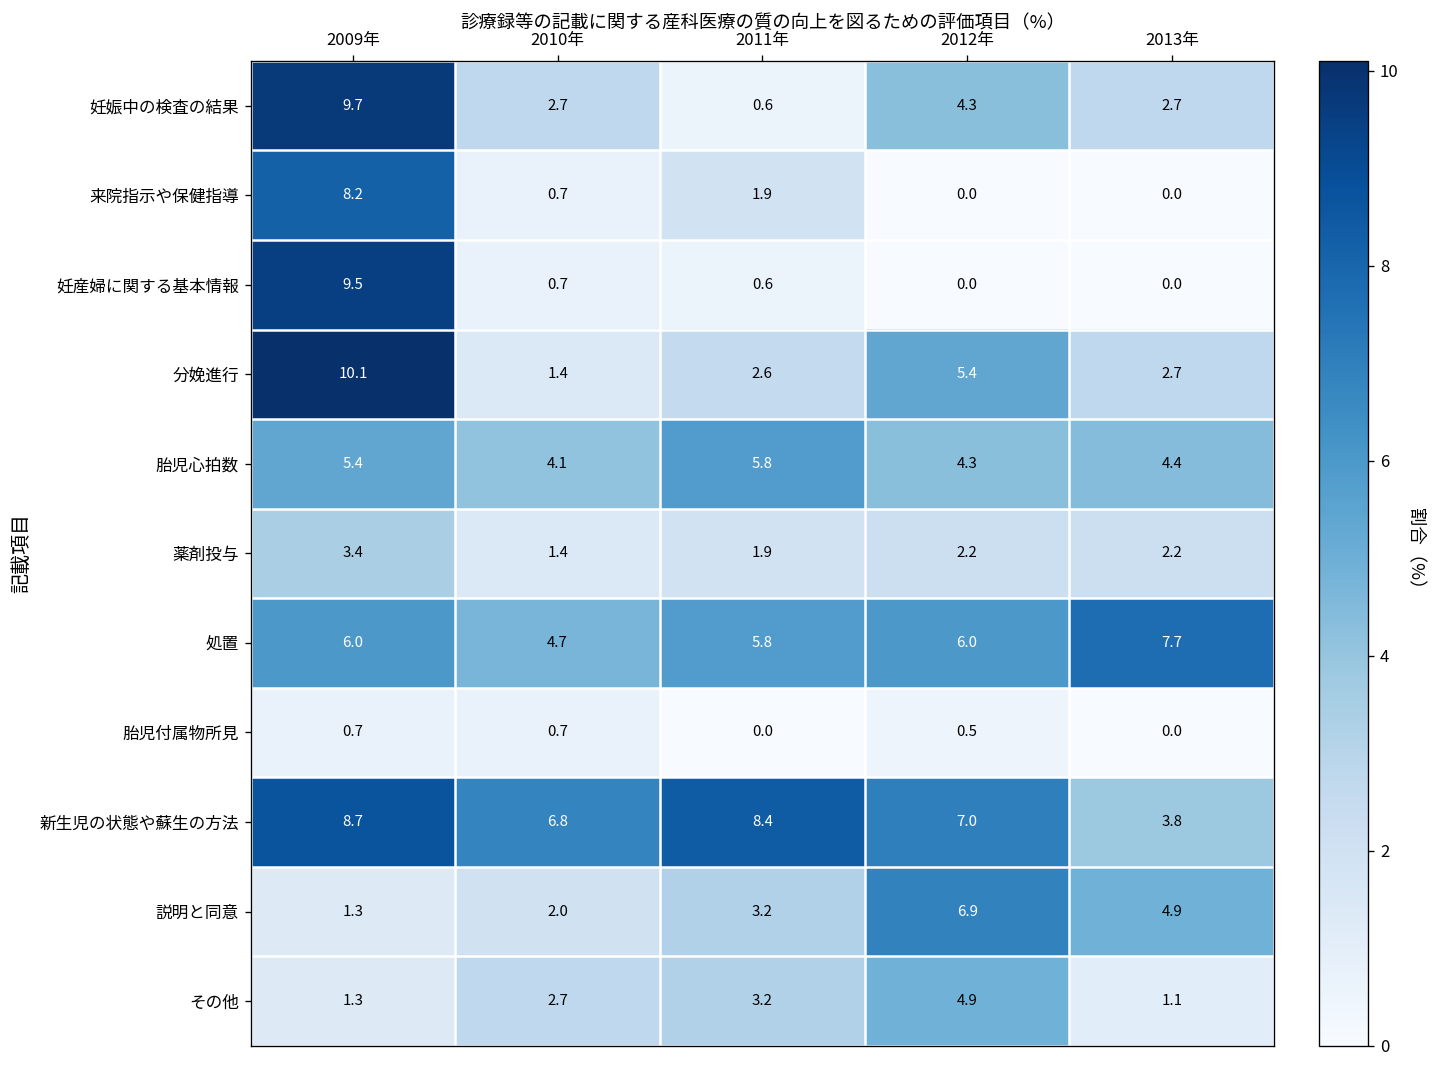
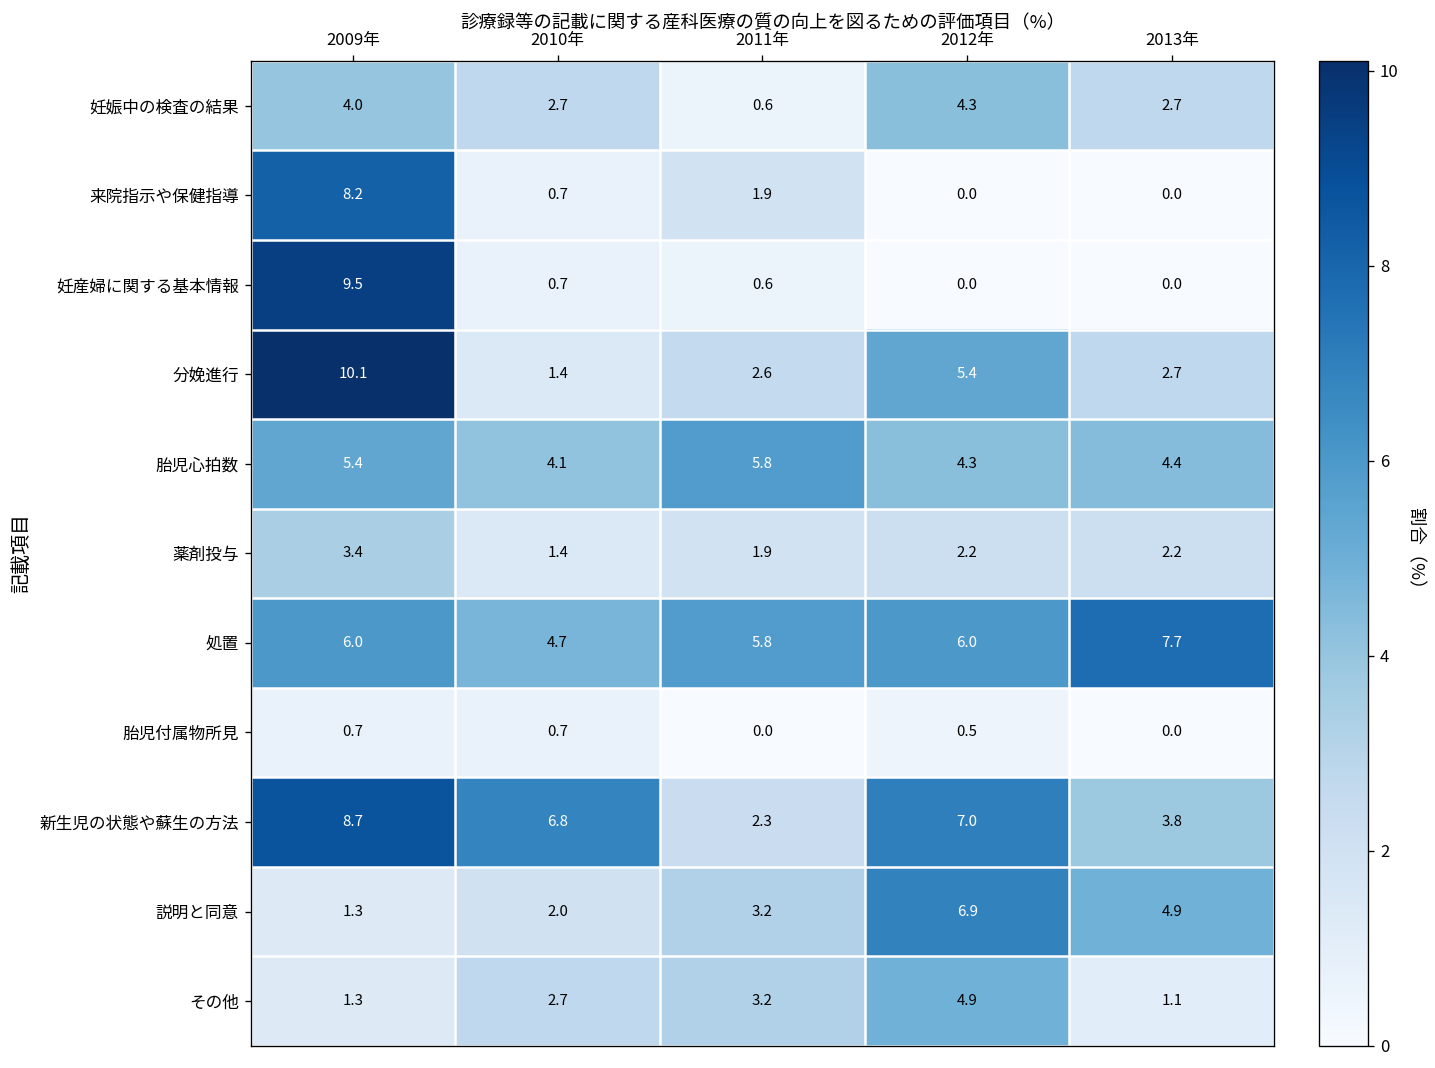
  {
    "妊娠中の検査の結果": {
-     "2009年": 9.7,
+     "2009年": 4.0,
      "2010年": 2.7,
      "2011年": 0.6,
      "2012年": 4.3,
      "2013年": 2.7
    },
    "来院指示や保健指導": {
      "2009年": 8.2,
      "2010年": 0.7,
      "2011年": 1.9,
      "2012年": 0.0,
      "2013年": 0.0
    },
    "妊産婦に関する基本情報": {
      "2009年": 9.5,
      "2010年": 0.7,
      "2011年": 0.6,
      "2012年": 0.0,
      "2013年": 0.0
    },
    "分娩進行": {
      "2009年": 10.1,
      "2010年": 1.4,
      "2011年": 2.6,
      "2012年": 5.4,
      "2013年": 2.7
    },
    "胎児心拍数": {
      "2009年": 5.4,
      "2010年": 4.1,
      "2011年": 5.8,
      "2012年": 4.3,
      "2013年": 4.4
    },
    "薬剤投与": {
      "2009年": 3.4,
      "2010年": 1.4,
      "2011年": 1.9,
      "2012年": 2.2,
      "2013年": 2.2
    },
    "処置": {
      "2009年": 6.0,
      "2010年": 4.7,
      "2011年": 5.8,
      "2012年": 6.0,
      "2013年": 7.7
    },
    "胎児付属物所見": {
      "2009年": 0.7,
      "2010年": 0.7,
      "2011年": 0.0,
      "2012年": 0.5,
      "2013年": 0.0
    },
    "新生児の状態や蘇生の方法": {
      "2009年": 8.7,
      "2010年": 6.8,
-     "2011年": 8.4,
+     "2011年": 2.3,
      "2012年": 7.0,
      "2013年": 3.8
    },
    "説明と同意": {
      "2009年": 1.3,
      "2010年": 2.0,
      "2011年": 3.2,
      "2012年": 6.9,
      "2013年": 4.9
    },
    "その他": {
      "2009年": 1.3,
      "2010年": 2.7,
      "2011年": 3.2,
      "2012年": 4.9,
      "2013年": 1.1
    }
  }
